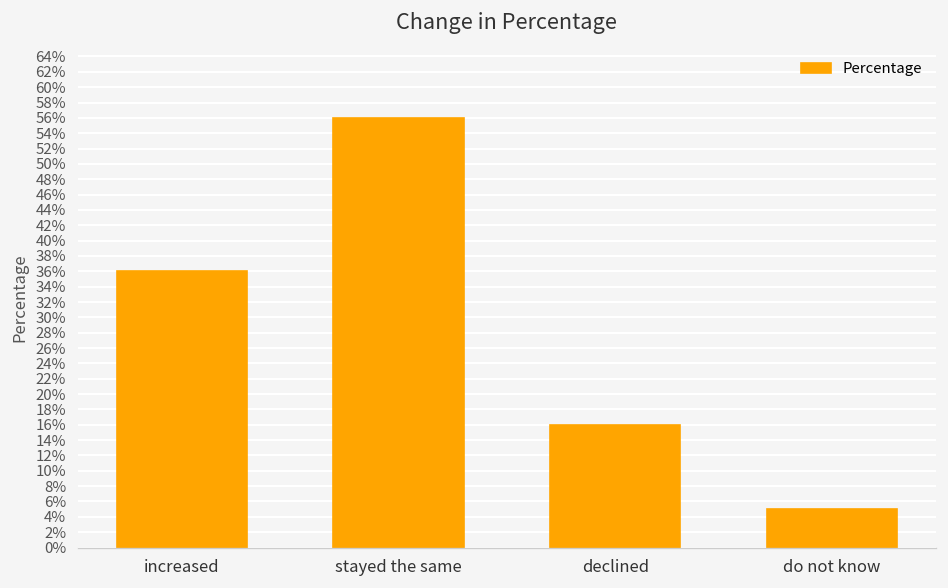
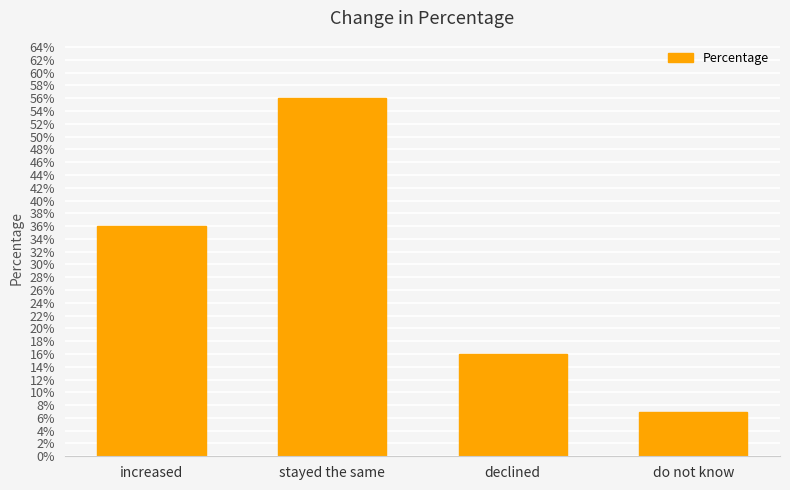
  {
    "increased": "36%",
    "stayed the same": "56%",
    "declined": "16%",
-   "do not know": "5%"
+   "do not know": "7%"
  }
